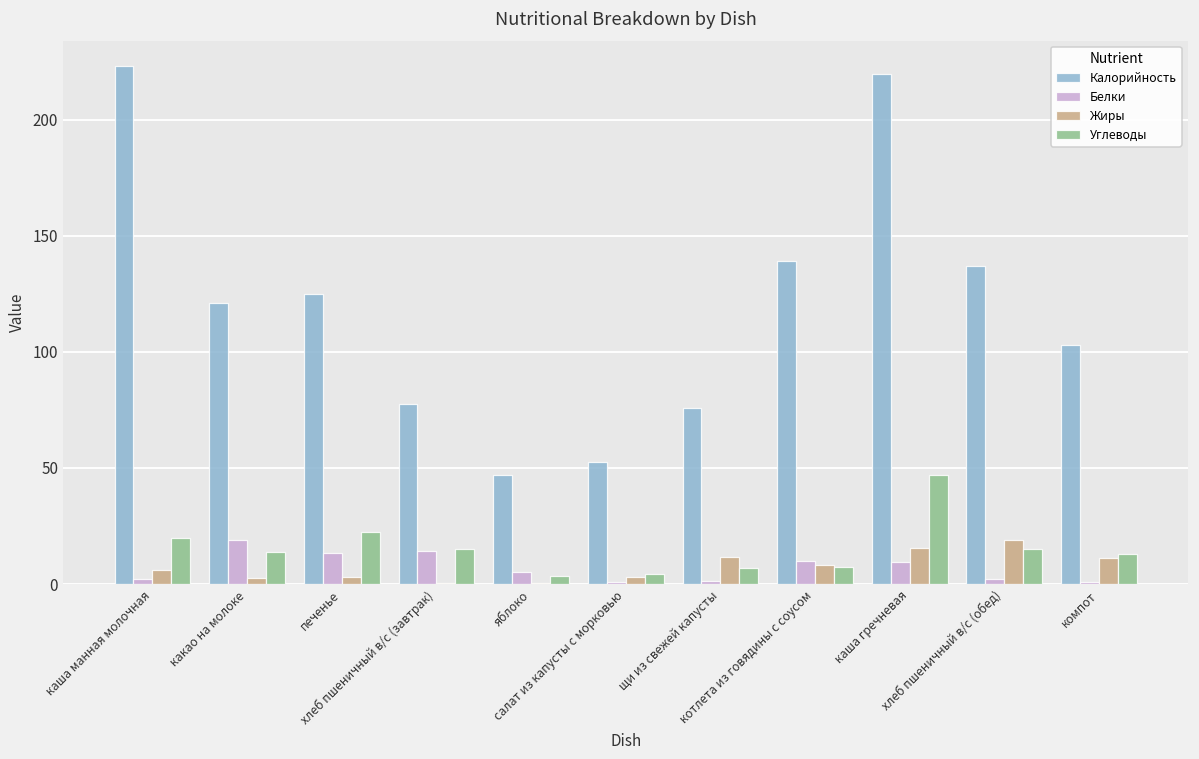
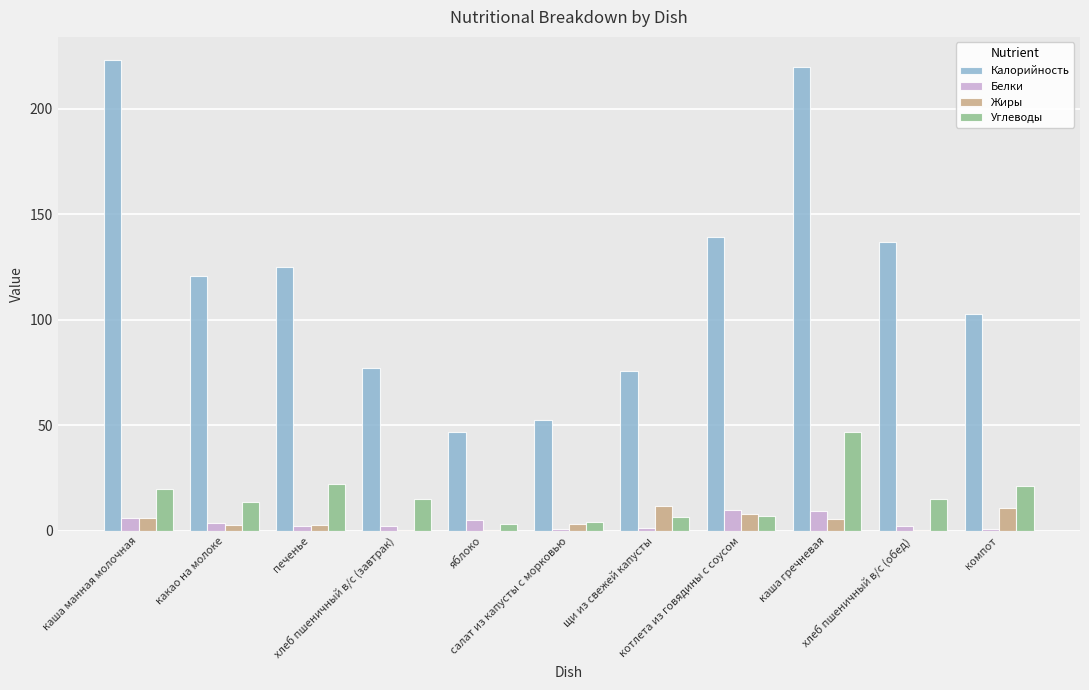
  {
    "Калорийность": {
      "каша манная молочная": 223,
      "какао на молоке": 121,
      "печенье": 125,
      "хлеб пшеничный в/с (завтрак)": 77,
      "яблоко": 47,
      "салат из капусты с морковью": 52,
      "щи из свежей капусты": 76,
      "котлета из говядины с соусом": 139,
      "каша гречневая": 220,
      "хлеб пшеничный в/с (обед)": 137,
      "компот": 103
    },
    "Белки": {
-     "каша манная молочная": 2,
-     "какао на молоке": 19,
-     "печенье": 13,
-     "хлеб пшеничный в/с (завтрак)": 14,
+     "каша манная молочная": 6,
+     "какао на молоке": 4,
+     "печенье": 2,
+     "хлеб пшеничный в/с (завтрак)": 2,
      "яблоко": 5,
      "щи из свежей капусты": 1,
      "котлета из говядины с соусом": 10,
      "каша гречневая": 9,
      "хлеб пшеничный в/с (обед)": 2
    },
    "Жиры": {
      "каша манная молочная": 6,
      "какао на молоке": 3,
      "печенье": 3,
      "салат из капусты с морковью": 3,
      "щи из свежей капусты": 12,
      "котлета из говядины с соусом": 8,
-     "каша гречневая": 15,
-     "хлеб пшеничный в/с (обед)": 19,
+     "каша гречневая": 6,
+     "хлеб пшеничный в/с (обед)": 1,
      "компот": 11
    },
    "Углеводы": {
      "каша манная молочная": 20,
      "какао на молоке": 14,
      "печенье": 22,
      "хлеб пшеничный в/с (завтрак)": 15,
      "яблоко": 3,
      "салат из капусты с морковью": 4,
      "щи из свежей капусты": 7,
      "котлета из говядины с соусом": 7,
      "каша гречневая": 47,
      "хлеб пшеничный в/с (обед)": 15,
-     "компот": 13
+     "компот": 21
    }
  }
